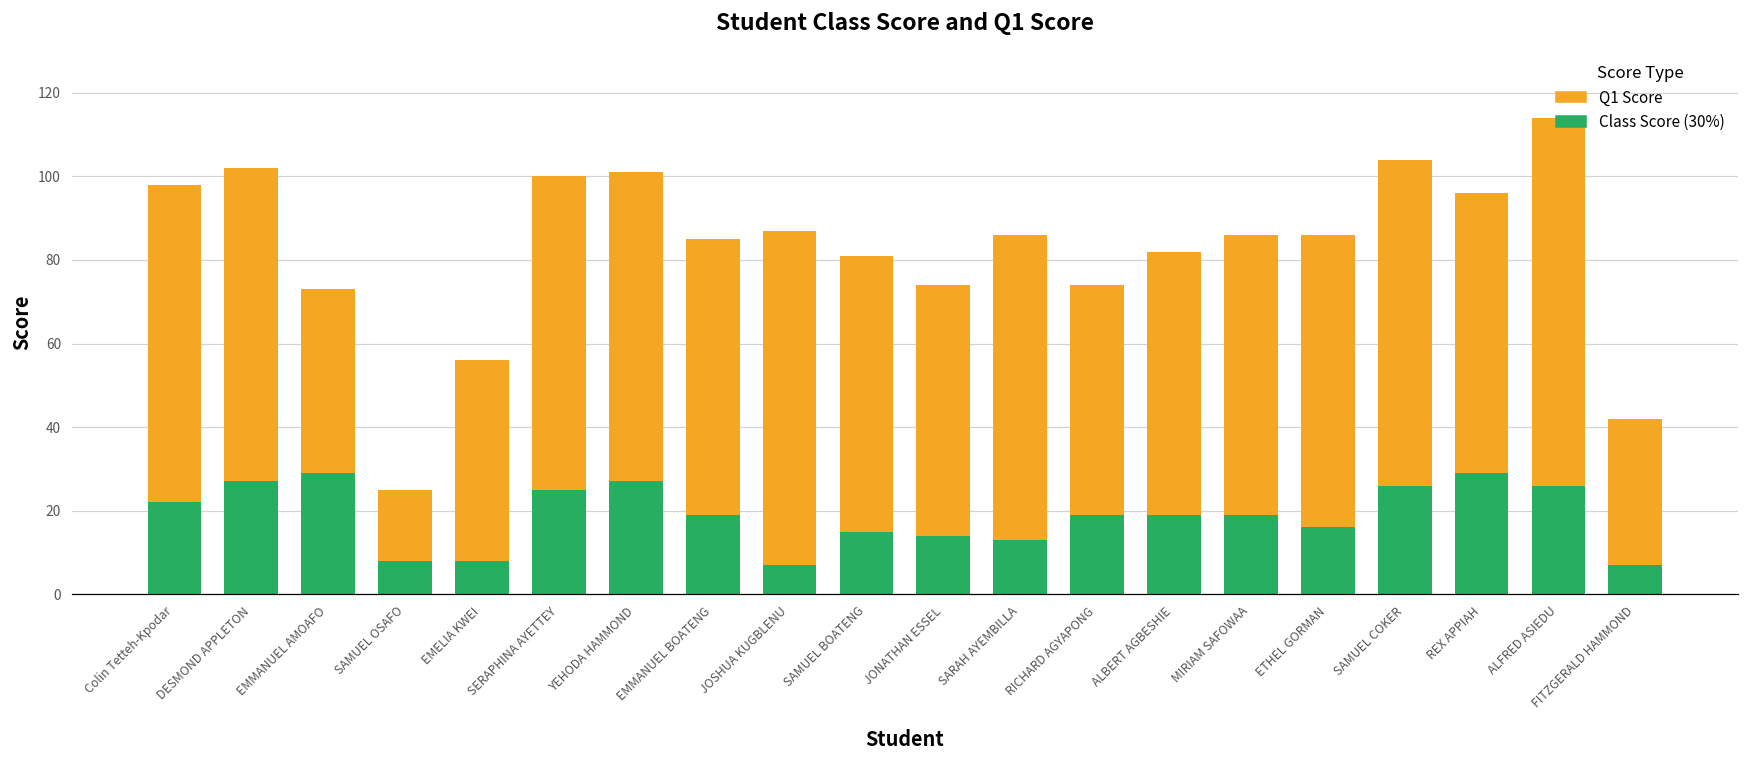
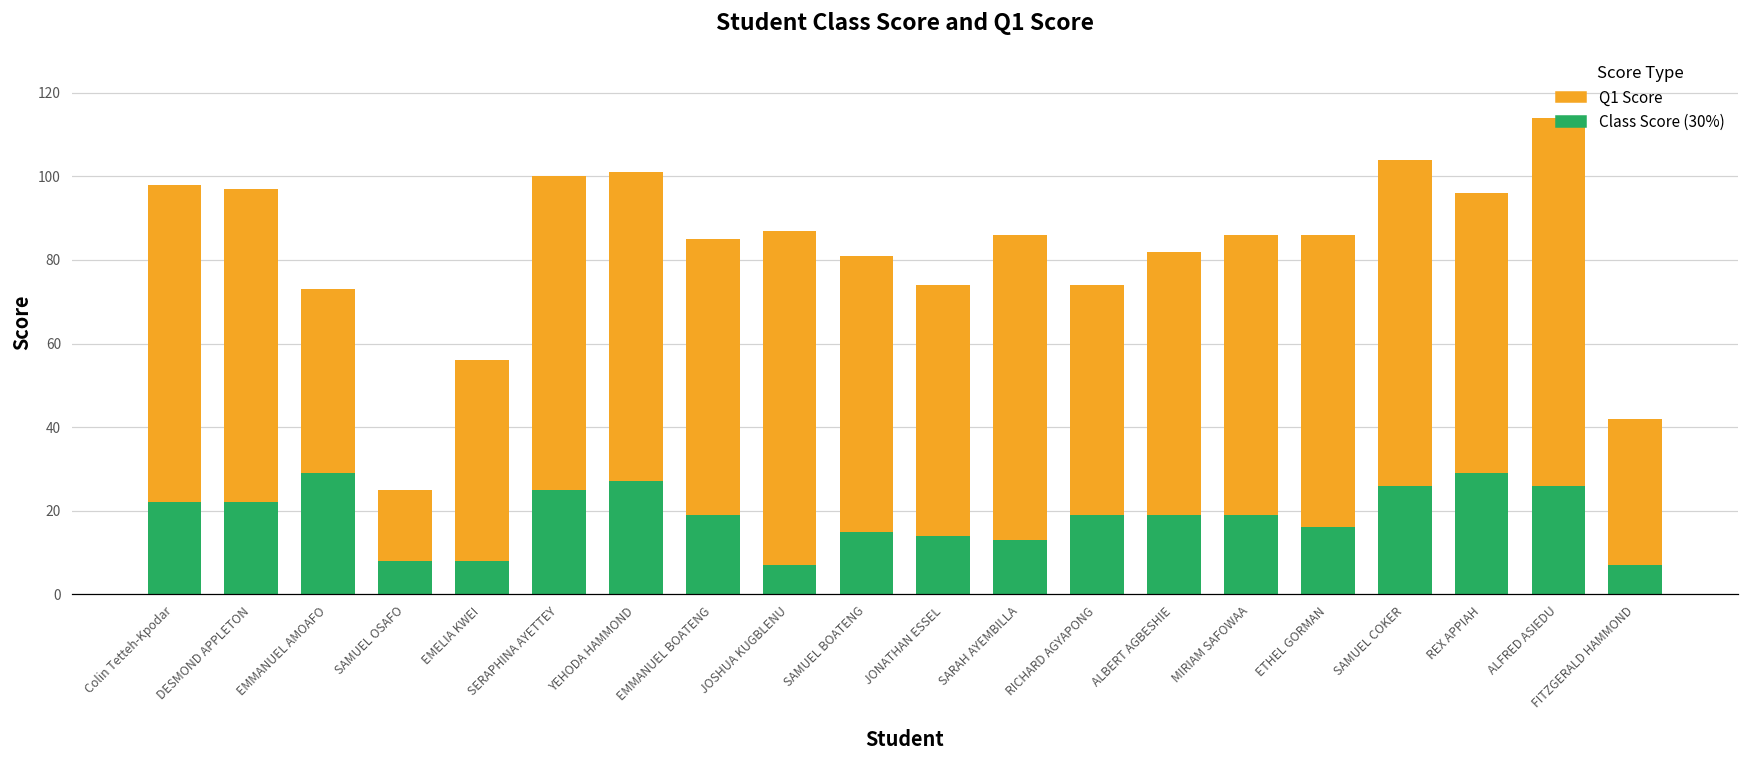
  {
    "Class Score (30%)": {
      "Colin Tetteh-Kpodar": 22,
-     "DESMOND APPLETON": 27,
+     "DESMOND APPLETON": 22,
      "EMMANUEL AMOAFO": 29,
      "SAMUEL OSAFO": 8,
      "EMELIA KWEI": 8,
      "SERAPHINA AYETTEY": 25,
      "YEHODA HAMMOND": 27,
      "EMMANUEL BOATENG": 19,
      "JOSHUA KUGBLENU": 7,
      "SAMUEL BOATENG": 15,
      "JONATHAN ESSEL": 14,
      "SARAH AYEMBILLA": 13,
      "RICHARD AGYAPONG": 19,
      "ALBERT AGBESHIE": 19,
      "MIRIAM SAFOWAA": 19,
      "ETHEL GORMAN": 16,
      "SAMUEL COKER": 26,
      "REX APPIAH": 29,
      "ALFRED ASIEDU": 26,
      "FITZGERALD HAMMOND": 7
    },
    "Q1 Score": {
      "Colin Tetteh-Kpodar": 76,
      "DESMOND APPLETON": 75,
      "EMMANUEL AMOAFO": 44,
      "SAMUEL OSAFO": 17,
      "EMELIA KWEI": 48,
      "SERAPHINA AYETTEY": 75,
      "YEHODA HAMMOND": 74,
      "EMMANUEL BOATENG": 66,
      "JOSHUA KUGBLENU": 80,
      "SAMUEL BOATENG": 66,
      "JONATHAN ESSEL": 60,
      "SARAH AYEMBILLA": 73,
      "RICHARD AGYAPONG": 55,
      "ALBERT AGBESHIE": 63,
      "MIRIAM SAFOWAA": 67,
      "ETHEL GORMAN": 70,
      "SAMUEL COKER": 78,
      "REX APPIAH": 67,
      "ALFRED ASIEDU": 88,
      "FITZGERALD HAMMOND": 35
    }
  }
